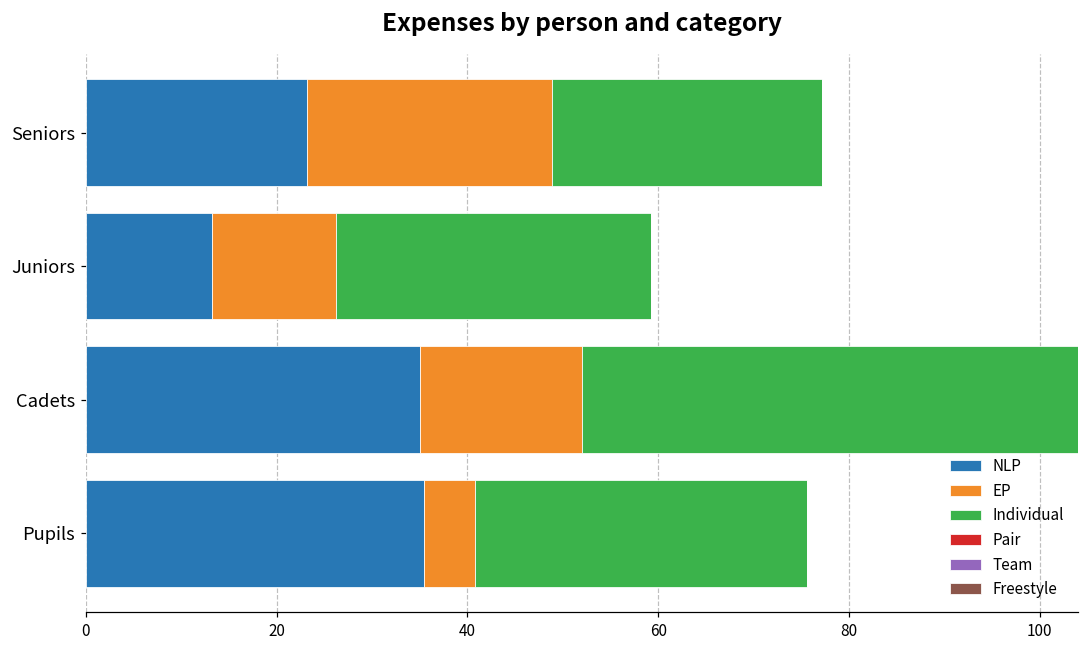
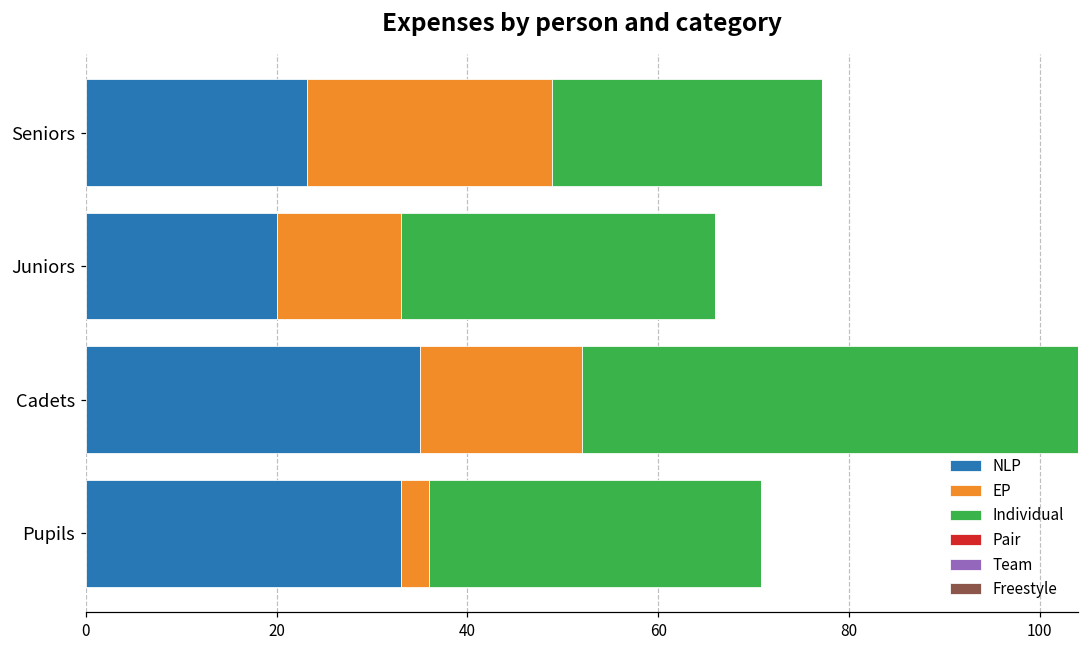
  {
    "NLP": {
      "Seniors": 23,
-     "Juniors": 13,
+     "Juniors": 20,
      "Cadets": 35,
-     "Pupils": 36
+     "Pupils": 33
    },
    "EP": {
      "Seniors": 26,
      "Juniors": 13,
      "Cadets": 17,
-     "Pupils": 5
+     "Pupils": 3
    }
  }
